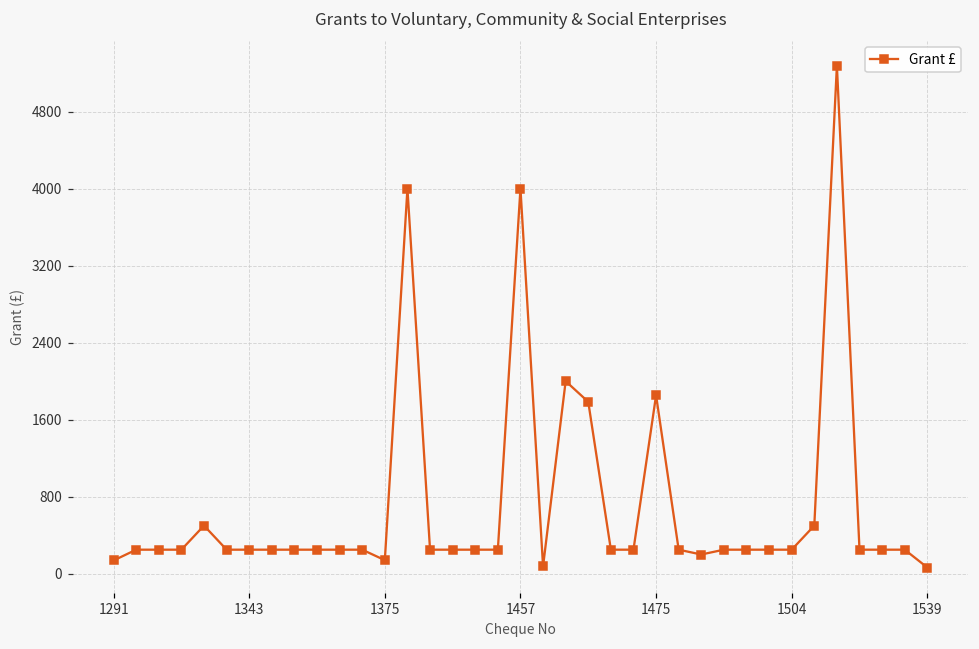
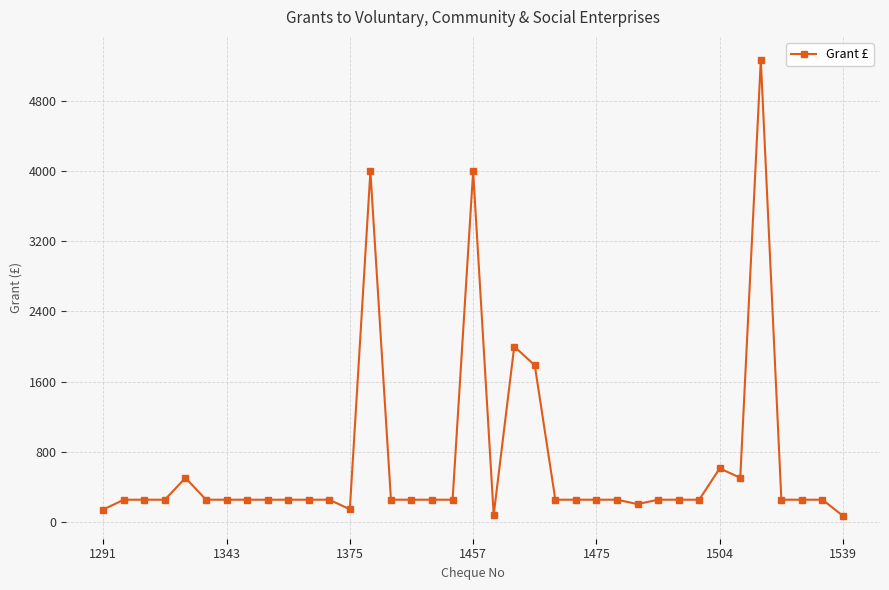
  {
    "1291": 100,
    "1343": 300,
    "1375": 100,
    "1457": 4000,
-   "1475": 1900,
-   "1504": 300,
+   "1475": 300,
+   "1504": 600,
    "1539": 100
  }
